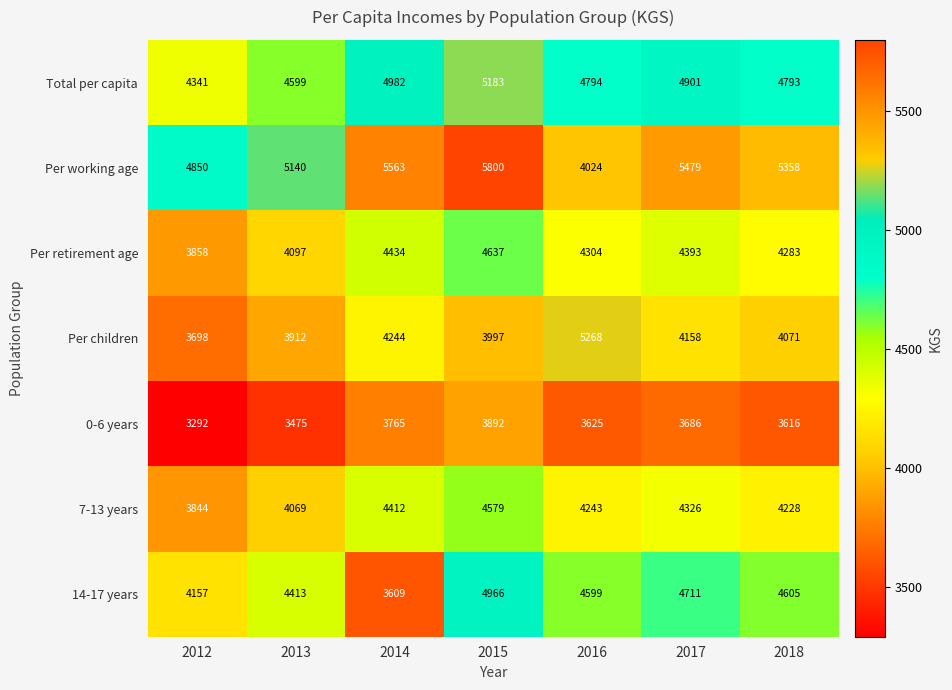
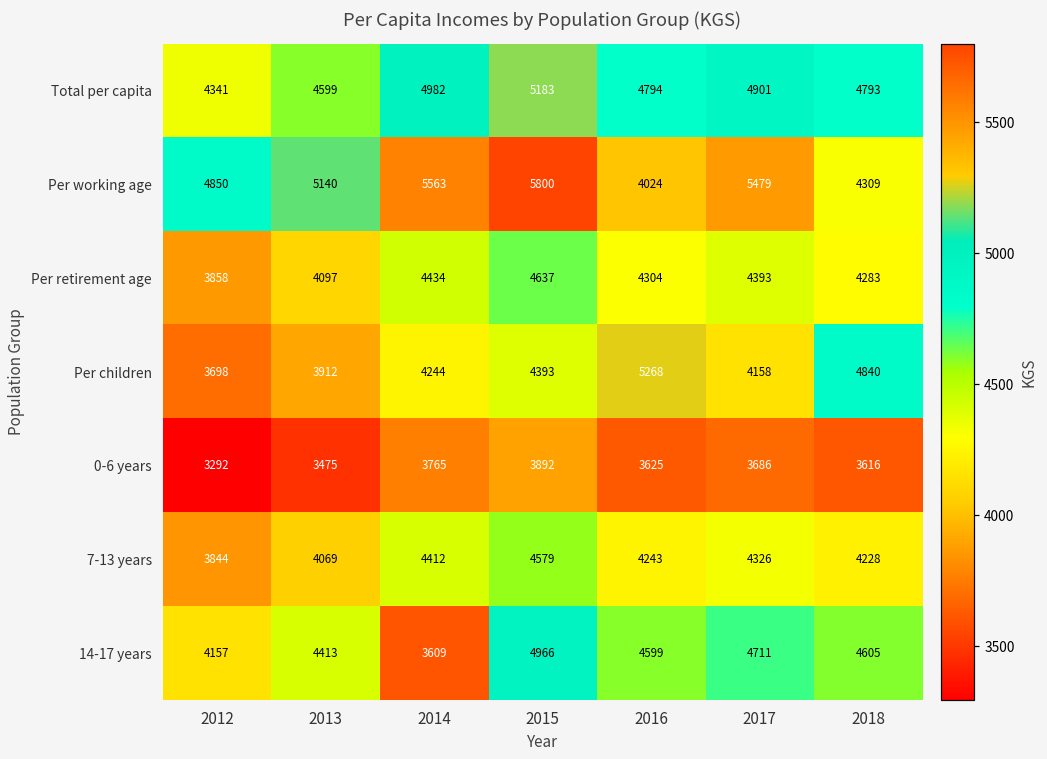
  {
    "Total per capita": {
      "2012": 4341,
      "2013": 4599,
      "2014": 4982,
      "2015": 5183,
      "2016": 4794,
      "2017": 4901,
      "2018": 4793
    },
    "Per working age": {
      "2012": 4850,
      "2013": 5140,
      "2014": 5563,
      "2015": 5800,
      "2016": 4024,
      "2017": 5479,
-     "2018": 5358
+     "2018": 4309
    },
    "Per retirement age": {
      "2012": 3858,
      "2013": 4097,
      "2014": 4434,
      "2015": 4637,
      "2016": 4304,
      "2017": 4393,
      "2018": 4283
    },
    "Per children": {
      "2012": 3698,
      "2013": 3912,
      "2014": 4244,
-     "2015": 3997,
+     "2015": 4393,
      "2016": 5268,
      "2017": 4158,
-     "2018": 4071
+     "2018": 4840
    },
    "0-6 years": {
      "2012": 3292,
      "2013": 3475,
      "2014": 3765,
      "2015": 3892,
      "2016": 3625,
      "2017": 3686,
      "2018": 3616
    },
    "7-13 years": {
      "2012": 3844,
      "2013": 4069,
      "2014": 4412,
      "2015": 4579,
      "2016": 4243,
      "2017": 4326,
      "2018": 4228
    },
    "14-17 years": {
      "2012": 4157,
      "2013": 4413,
      "2014": 3609,
      "2015": 4966,
      "2016": 4599,
      "2017": 4711,
      "2018": 4605
    }
  }
